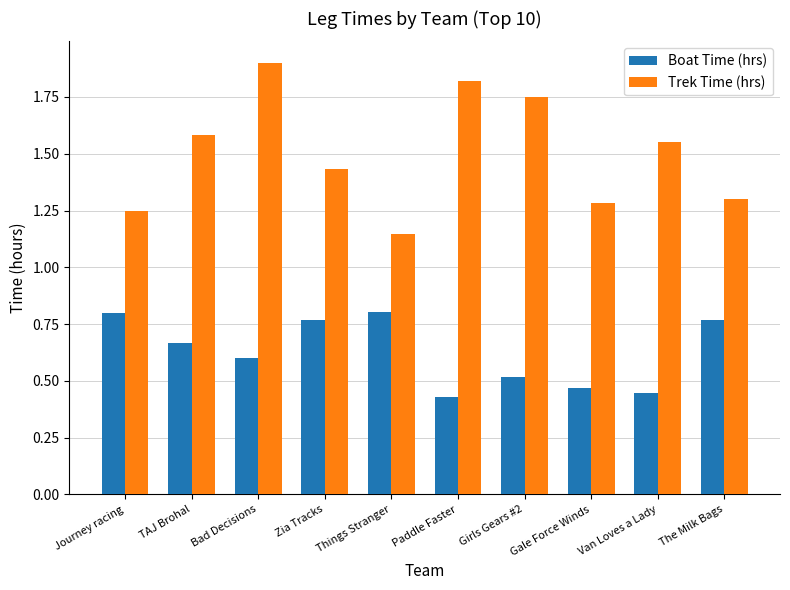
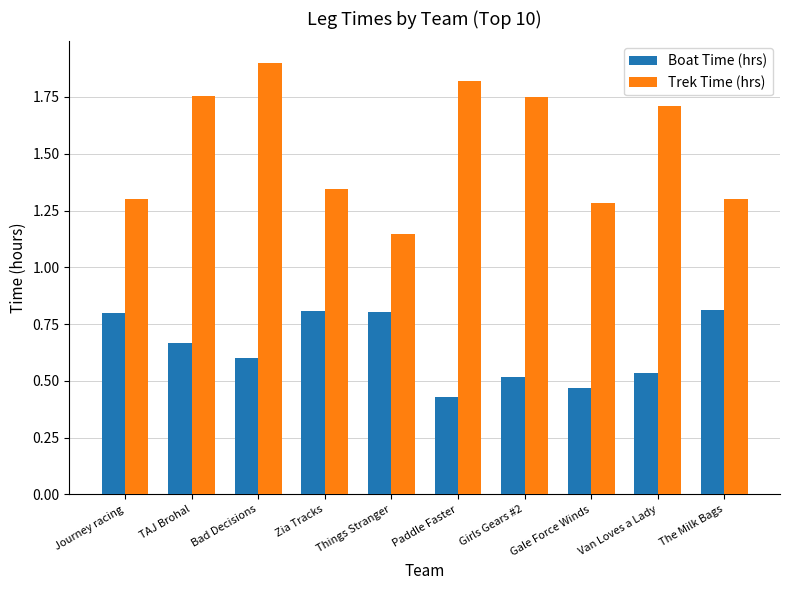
  {
    "Boat Time (hrs)": {
      "Journey racing": 0.80,
      "TAJ Brohal": 0.67,
      "Bad Decisions": 0.60,
-     "Zia Tracks": 0.77,
+     "Zia Tracks": 0.81,
      "Things Stranger": 0.80,
      "Paddle Faster": 0.43,
      "Girls Gears #2": 0.52,
      "Gale Force Winds": 0.47,
-     "Van Loves a Lady": 0.45,
-     "The Milk Bags": 0.77
+     "Van Loves a Lady": 0.53,
+     "The Milk Bags": 0.81
    },
    "Trek Time (hrs)": {
-     "Journey racing": 1.25,
-     "TAJ Brohal": 1.58,
+     "Journey racing": 1.30,
+     "TAJ Brohal": 1.76,
      "Bad Decisions": 1.90,
-     "Zia Tracks": 1.43,
+     "Zia Tracks": 1.34,
      "Things Stranger": 1.15,
      "Paddle Faster": 1.82,
      "Girls Gears #2": 1.75,
      "Gale Force Winds": 1.28,
-     "Van Loves a Lady": 1.55,
+     "Van Loves a Lady": 1.71,
      "The Milk Bags": 1.30
    }
  }
